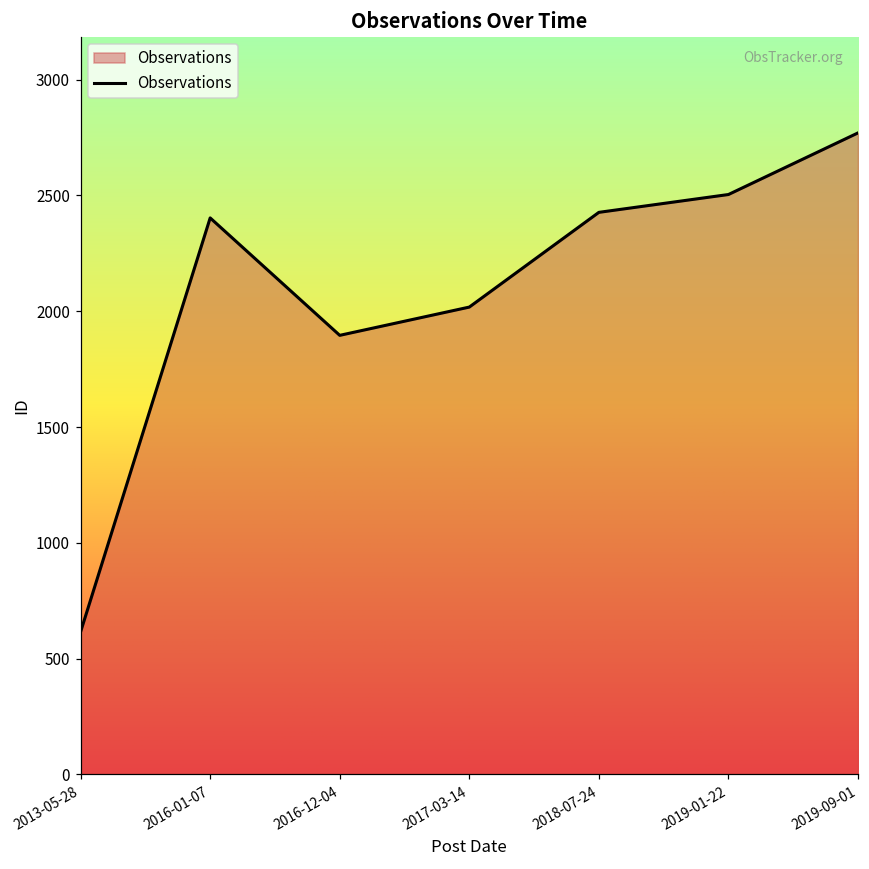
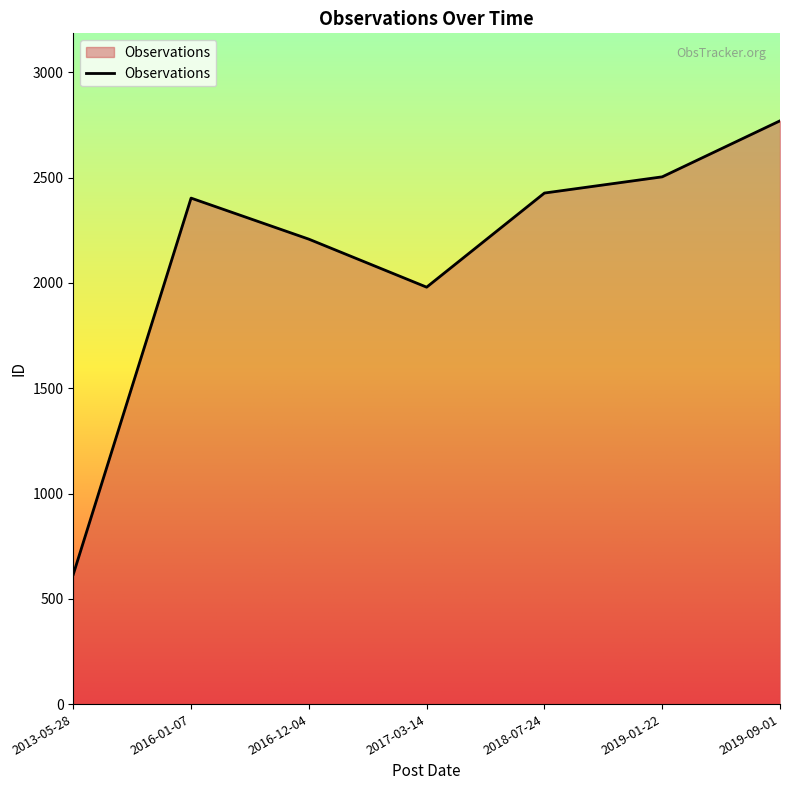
  {
    "2013-05-28": 620,
    "2016-01-07": 2400,
-   "2016-12-04": 1900,
-   "2017-03-14": 2020,
+   "2016-12-04": 2210,
+   "2017-03-14": 1980,
    "2018-07-24": 2430,
    "2019-01-22": 2500,
    "2019-09-01": 2770
  }
